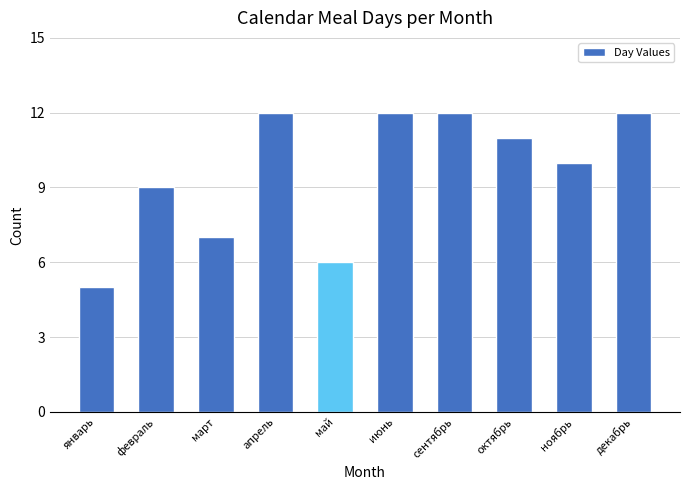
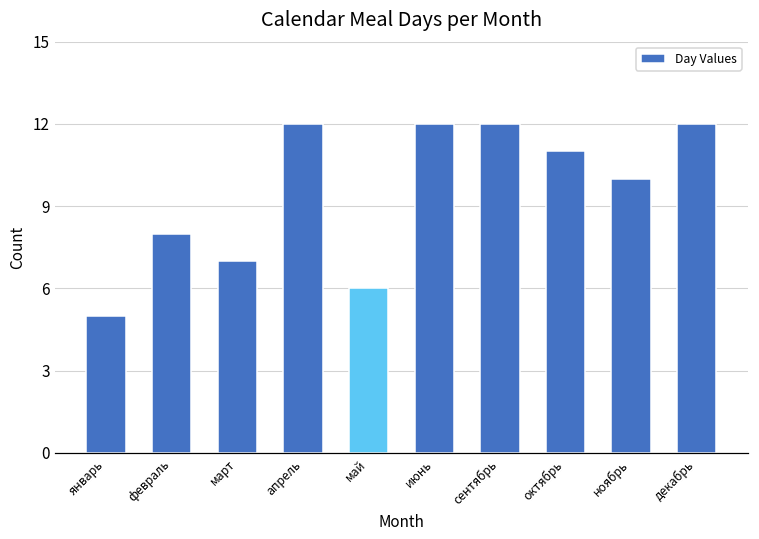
  {
    "январь": 5,
-   "февраль": 9,
+   "февраль": 8,
    "март": 7,
    "апрель": 12,
    "май": 6,
    "июнь": 12,
    "сентябрь": 12,
    "октябрь": 11,
    "ноябрь": 10,
    "декабрь": 12
  }
